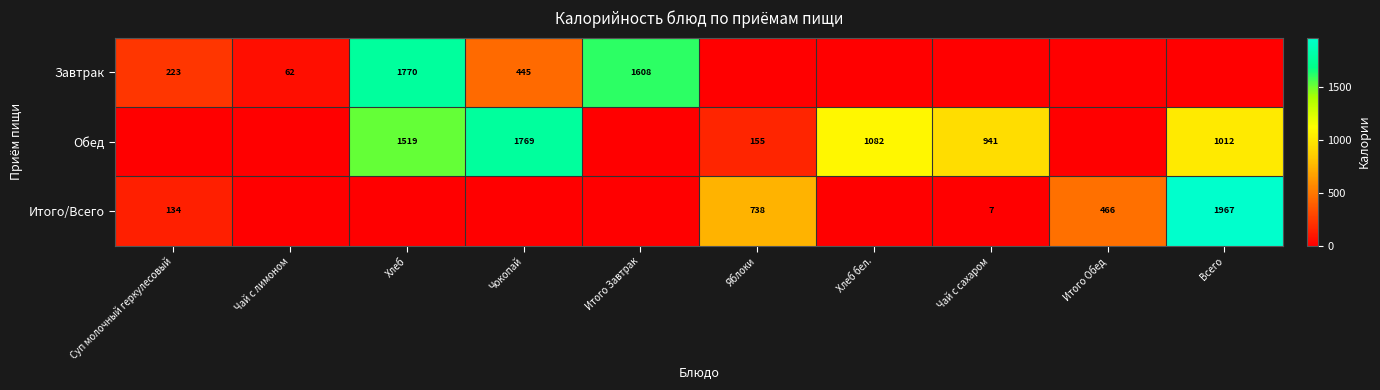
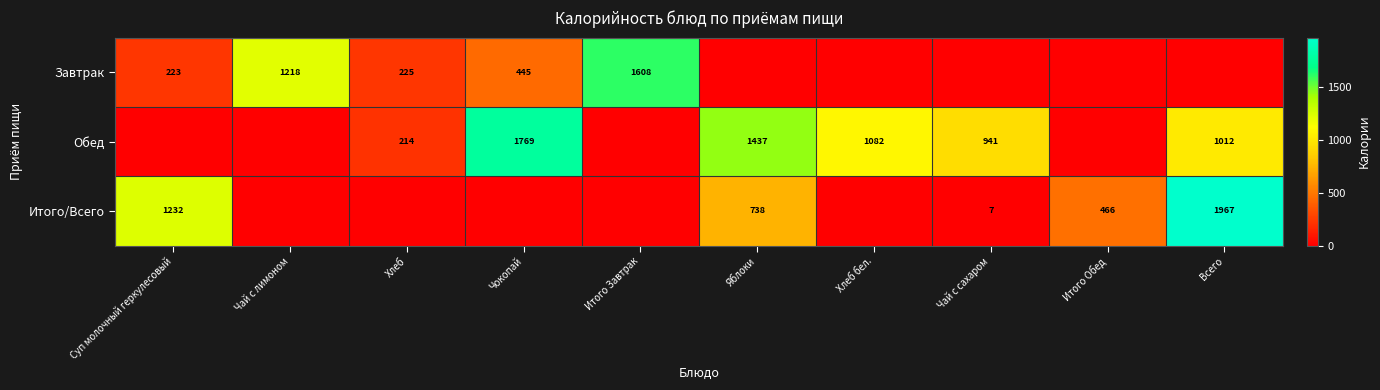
  {
    "Завтрак": {
      "Суп молочный геркулесовый": 223,
-     "Чай с лимоном": 62,
-     "Хлеб": 1770,
+     "Чай с лимоном": 1218,
+     "Хлеб": 225,
      "Чокопай": 445,
      "Итого Завтрак": 1608
    },
    "Обед": {
-     "Хлеб": 1519,
+     "Хлеб": 214,
      "Чокопай": 1769,
-     "Яблоки": 155,
+     "Яблоки": 1437,
      "Хлеб бел.": 1082,
      "Чай с сахаром": 941,
      "Всего": 1012
    },
    "Итого/Всего": {
-     "Суп молочный геркулесовый": 134,
+     "Суп молочный геркулесовый": 1232,
      "Яблоки": 738,
      "Чай с сахаром": 7,
      "Итого Обед": 466,
      "Всего": 1967
    }
  }
